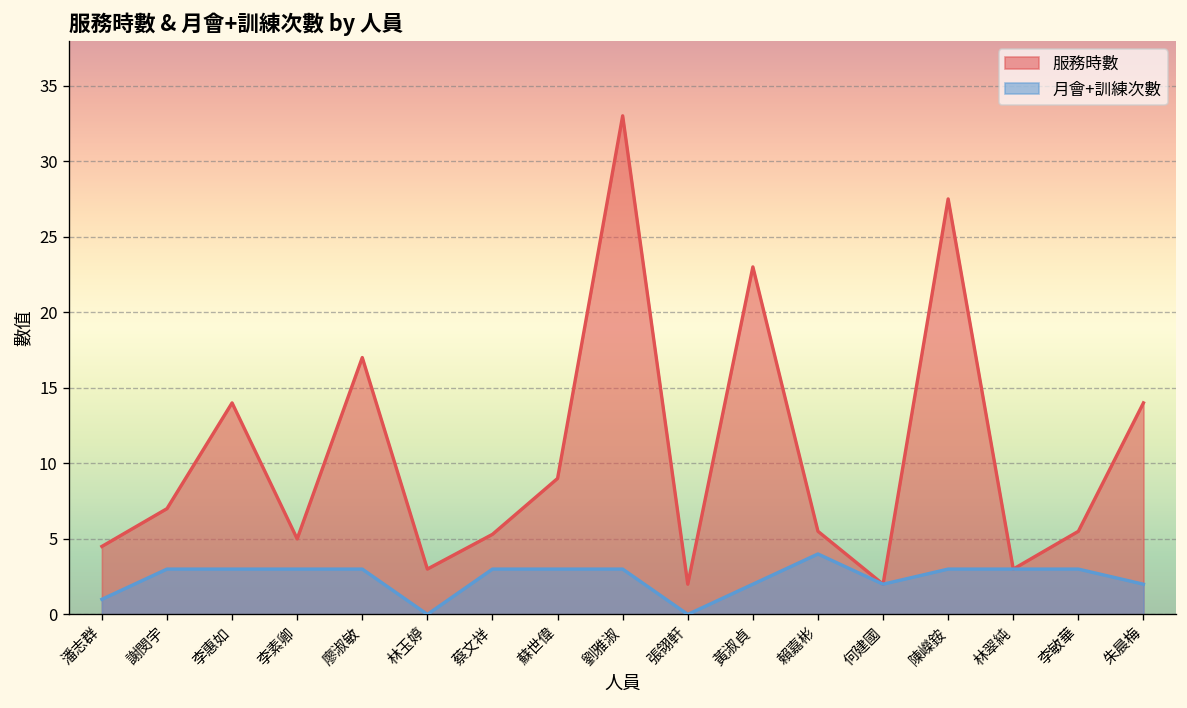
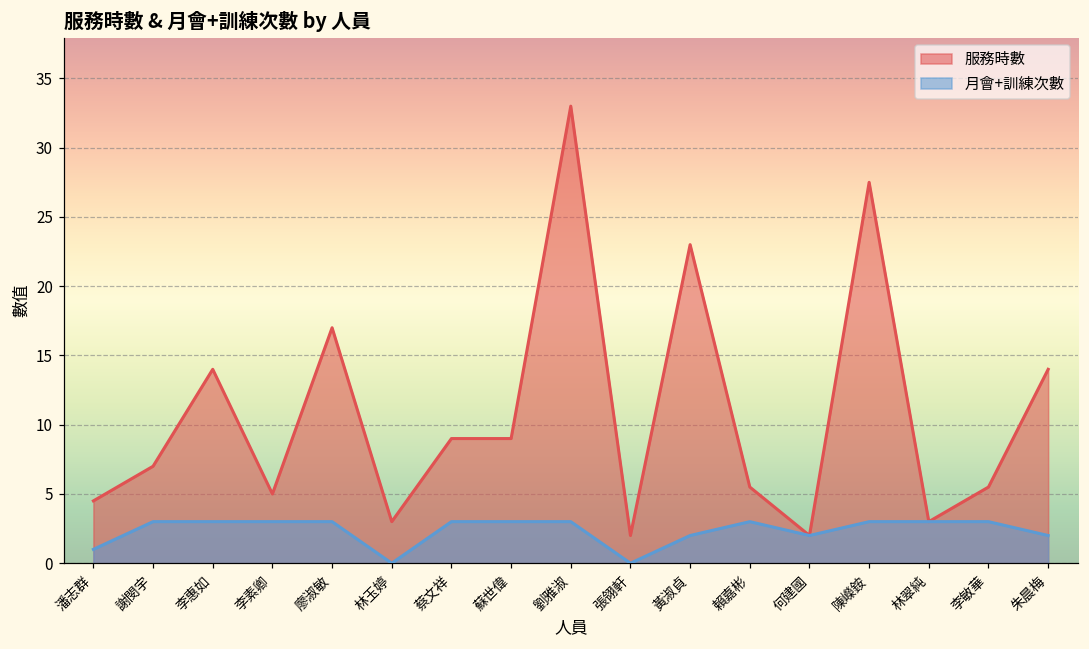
  {
    "服務時數": {
      "潘志群": 4.5,
      "謝閔宇": 7.0,
      "李惠如": 14.0,
      "李素卿": 5.0,
      "廖淑敏": 17.0,
      "林玉婷": 3.0,
-     "蔡文祥": 5.3,
+     "蔡文祥": 9.0,
      "蘇世偉": 9.0,
      "劉雅淑": 33.0,
      "張翎軒": 2.0,
      "黃淑貞": 23.0,
      "賴嘉彬": 5.5,
      "陳嶸銨": 27.5,
      "李敏華": 5.5,
      "朱晨梅": 14.0
    },
    "月會+訓練次數": {
      "潘志群": 1,
      "謝閔宇": 3,
      "李惠如": 3,
      "李素卿": 3,
      "廖淑敏": 3,
      "林玉婷": 0,
      "蔡文祥": 3,
      "蘇世偉": 3,
      "劉雅淑": 3,
      "張翎軒": 0,
      "黃淑貞": 2,
-     "賴嘉彬": 4,
+     "賴嘉彬": 3,
      "陳嶸銨": 3,
      "李敏華": 3,
      "朱晨梅": 2
    }
  }
